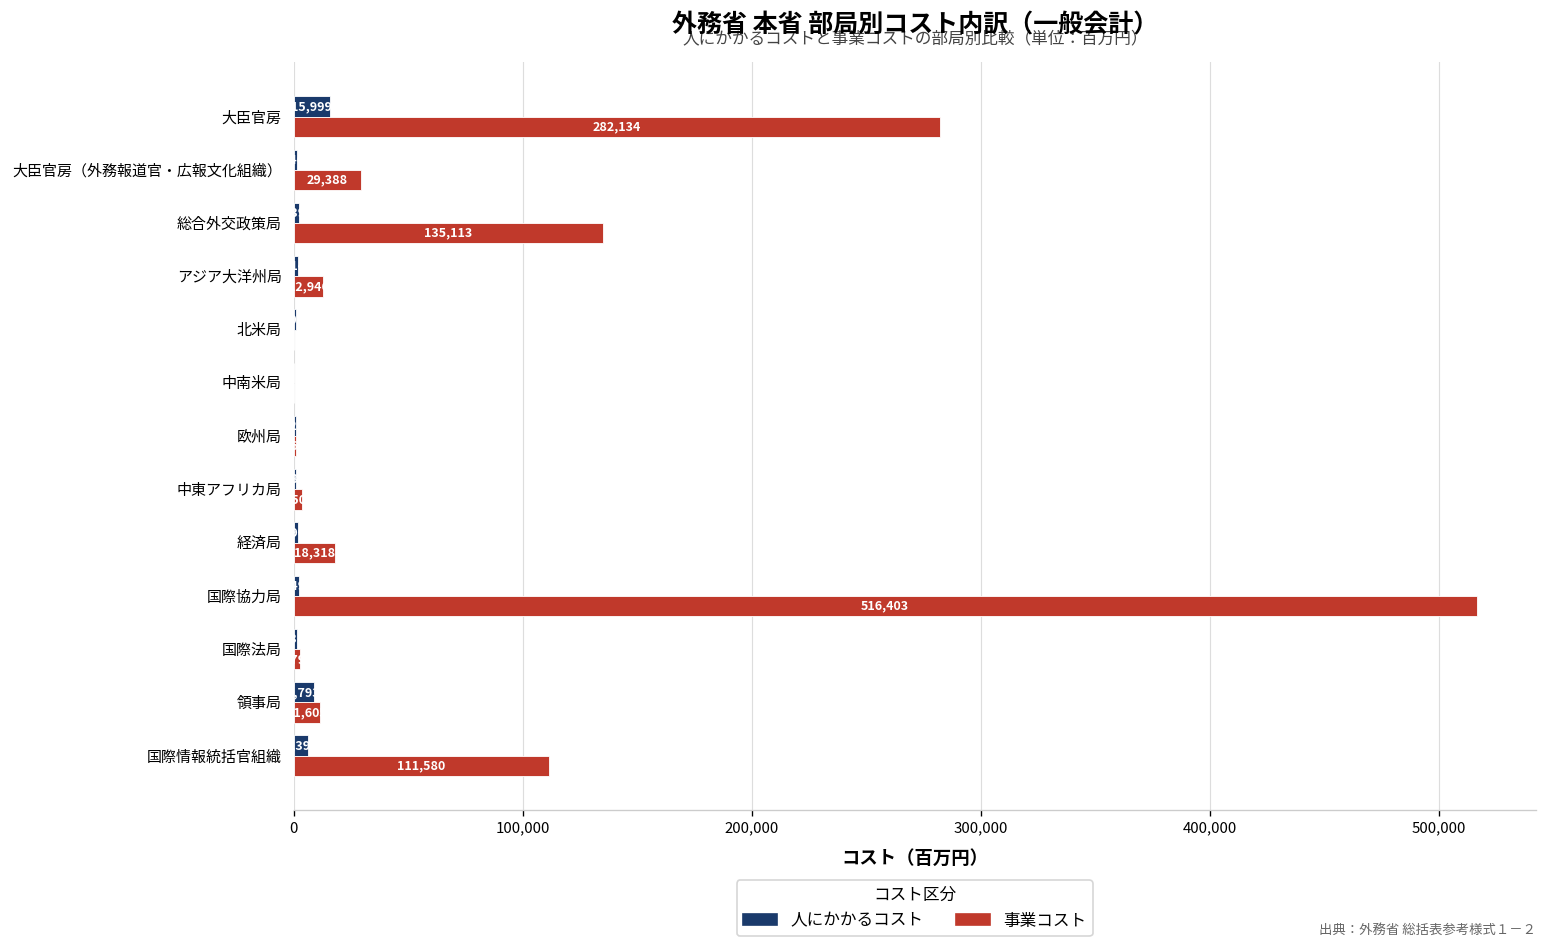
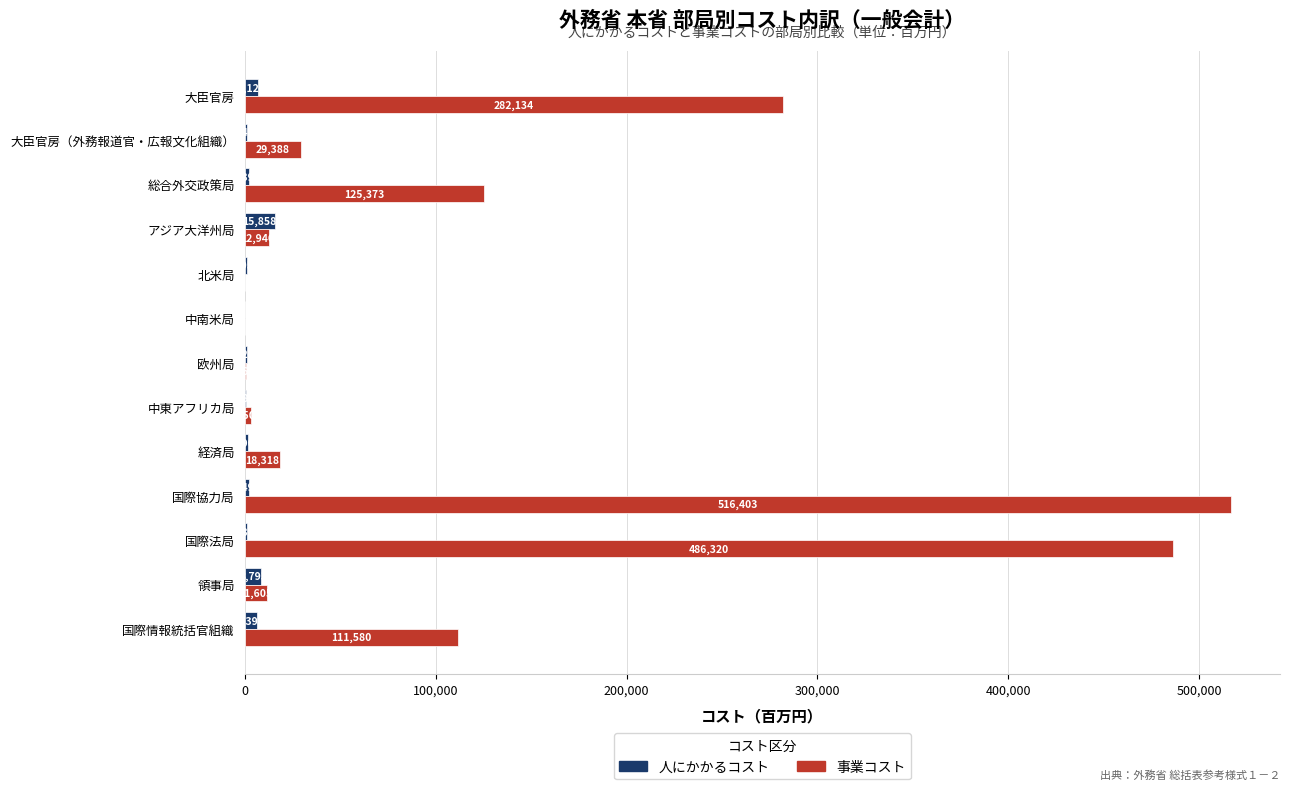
  {
    "人にかかるコスト": {
-     "大臣官房": "16,000",
+     "大臣官房": "7,000",
      "大臣官房（外務報道官・広報文化組織）": "1,000",
      "総合外交政策局": "2,000",
-     "アジア大洋州局": "2,000",
+     "アジア大洋州局": "16,000",
      "経済局": "2,000",
      "国際協力局": "2,000",
      "国際法局": "1,000",
      "領事局": "9,000",
      "国際情報統括官組織": "6,000"
    },
    "事業コスト": {
      "大臣官房": "282,134",
      "大臣官房（外務報道官・広報文化組織）": "29,388",
-     "総合外交政策局": "135,113",
+     "総合外交政策局": "125,373",
      "アジア大洋州局": "12,946",
      "経済局": "18,318",
      "国際協力局": "516,403",
-     "国際法局": "3,000",
+     "国際法局": "486,000",
      "領事局": "11,605",
      "国際情報統括官組織": "111,580"
    }
  }
